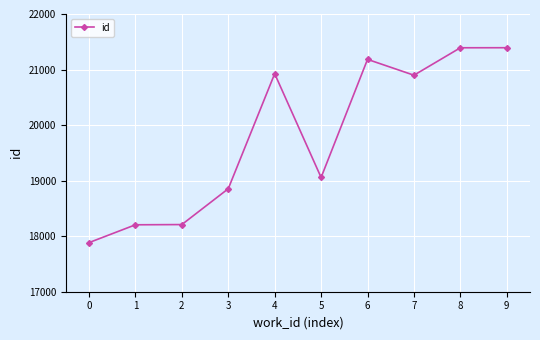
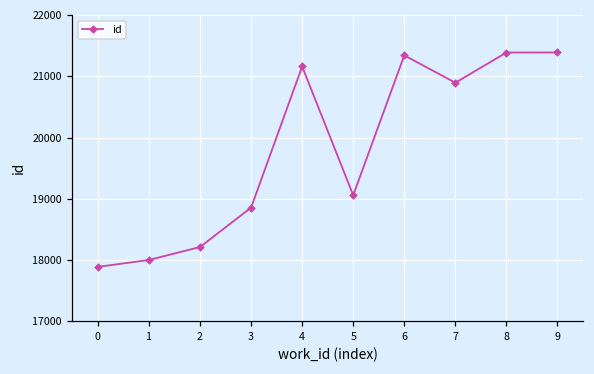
  {
    "0": 17900,
-   "1": 18200,
+   "1": 18000,
    "2": 18200,
    "3": 18900,
-   "4": 20900,
+   "4": 21200,
    "5": 19100,
-   "6": 21200,
+   "6": 21300,
    "7": 20900,
    "8": 21400,
    "9": 21400
  }
